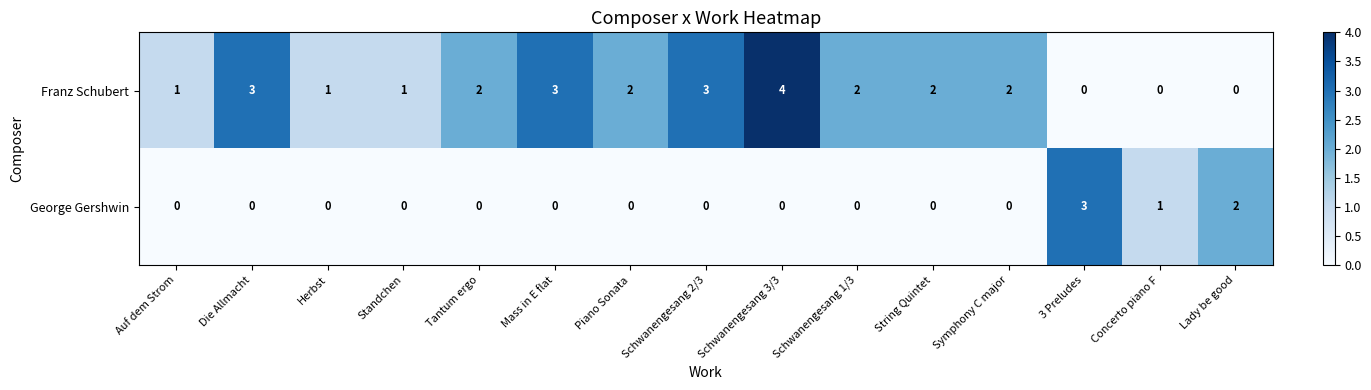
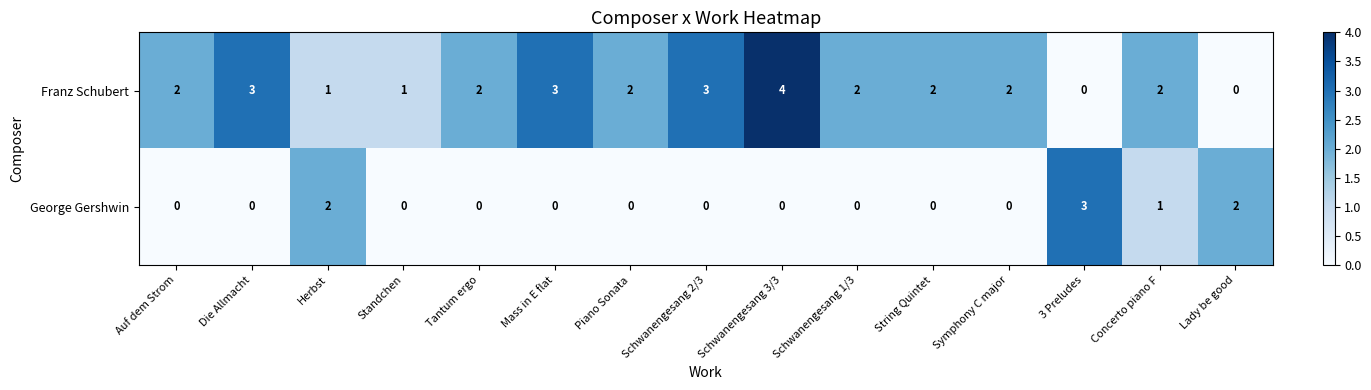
  {
    "Franz Schubert": {
-     "Auf dem Strom": 1,
+     "Auf dem Strom": 2,
      "Die Allmacht": 3,
      "Herbst": 1,
      "Standchen": 1,
      "Tantum ergo": 2,
      "Mass in E flat": 3,
      "Piano Sonata": 2,
      "Schwanengesang 2/3": 3,
      "Schwanengesang 3/3": 4,
      "Schwanengesang 1/3": 2,
      "String Quintet": 2,
      "Symphony C major": 2,
      "3 Preludes": 0,
-     "Concerto piano F": 0,
+     "Concerto piano F": 2,
      "Lady be good": 0
    },
    "George Gershwin": {
      "Auf dem Strom": 0,
      "Die Allmacht": 0,
-     "Herbst": 0,
+     "Herbst": 2,
      "Standchen": 0,
      "Tantum ergo": 0,
      "Mass in E flat": 0,
      "Piano Sonata": 0,
      "Schwanengesang 2/3": 0,
      "Schwanengesang 3/3": 0,
      "Schwanengesang 1/3": 0,
      "String Quintet": 0,
      "Symphony C major": 0,
      "3 Preludes": 3,
      "Concerto piano F": 1,
      "Lady be good": 2
    }
  }
